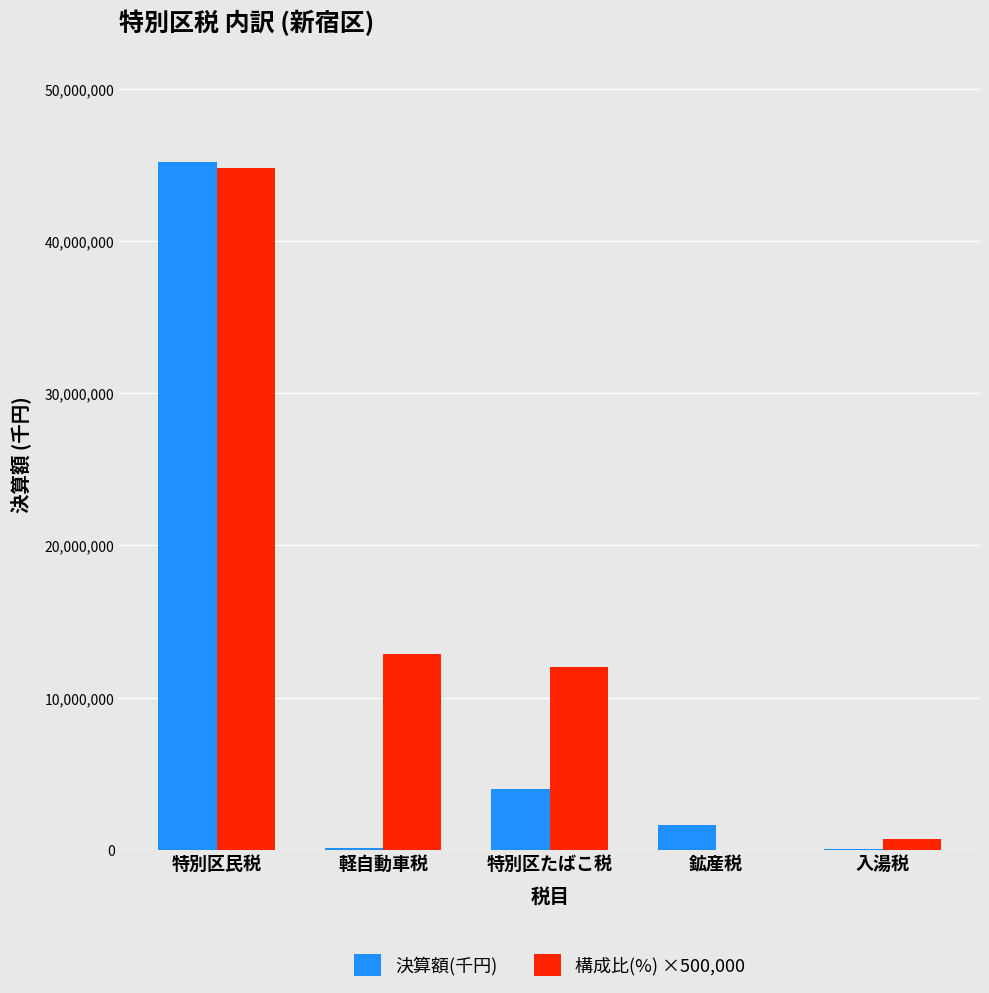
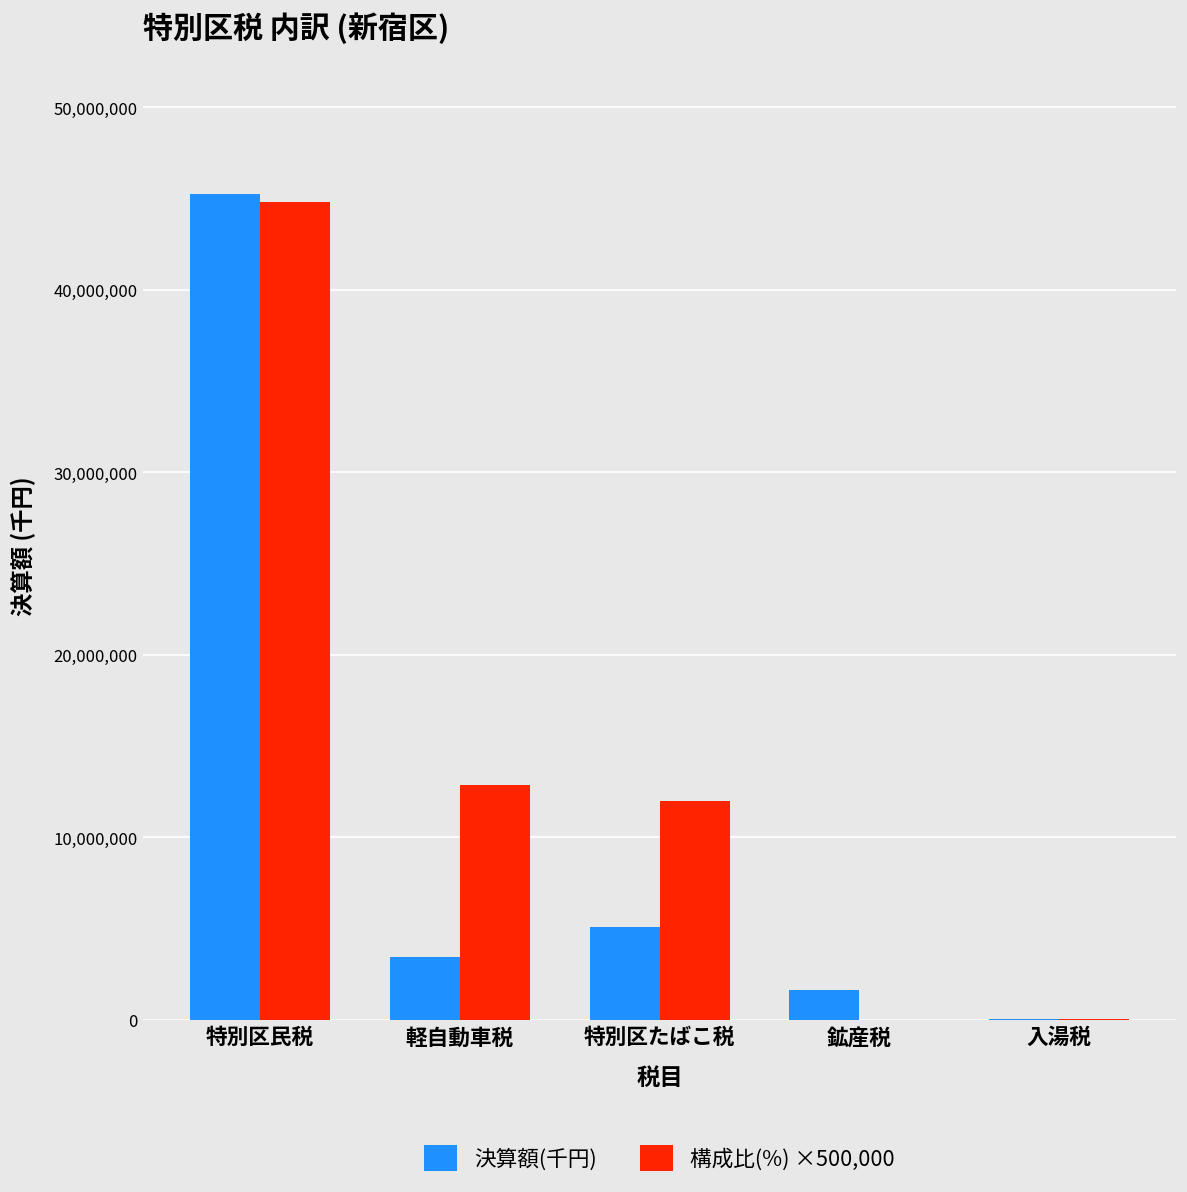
  {
    "決算額(千円)": {
      "特別区民税": "45,200,000",
-     "軽自動車税": "100,000",
-     "特別区たばこ税": "4,000,000",
+     "軽自動車税": "3,400,000",
+     "特別区たばこ税": "5,100,000",
      "鉱産税": "1,600,000"
    },
    "構成比(%) ×500,000": {
      "特別区民税": "44,800,000",
      "軽自動車税": "12,900,000",
      "特別区たばこ税": "12,000,000",
      "鉱産税": "0",
-     "入湯税": "700,000"
+     "入湯税": "100,000"
    }
  }
